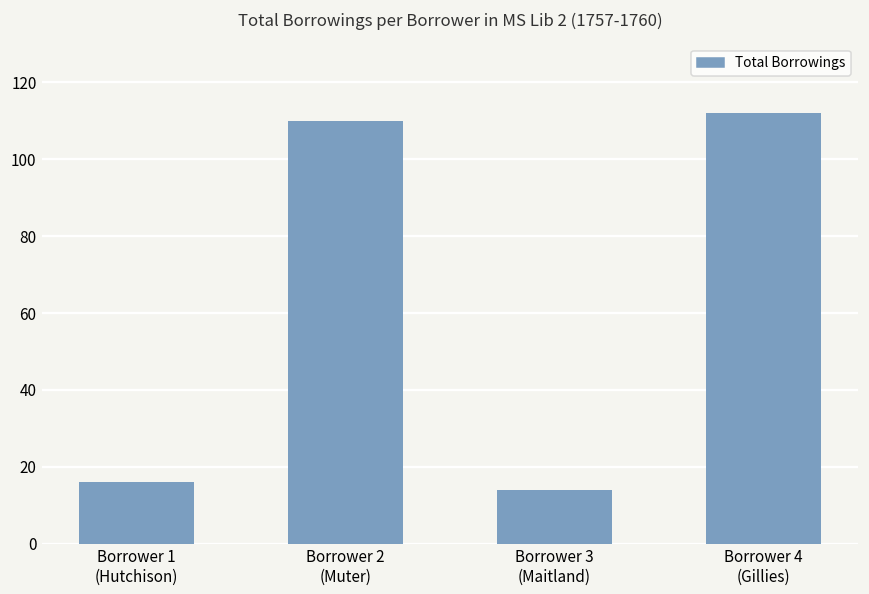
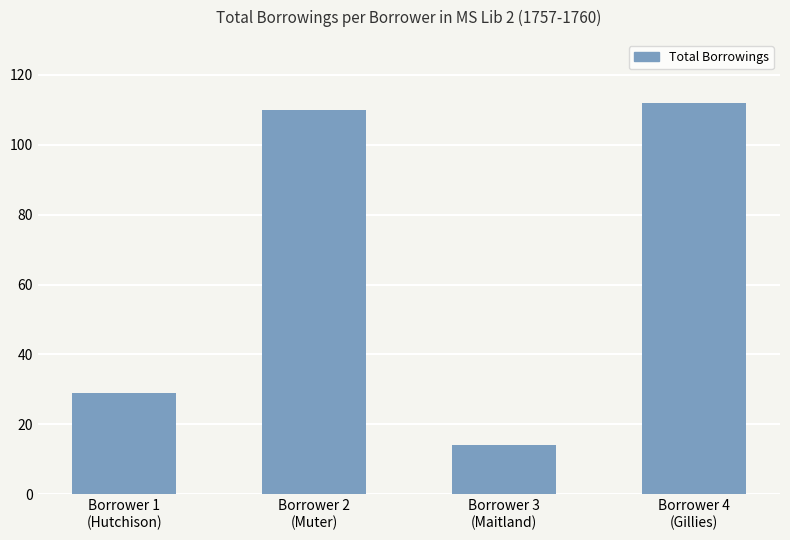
  {
-   "Borrower 1 (Hutchison)": 16,
+   "Borrower 1 (Hutchison)": 29,
    "Borrower 2 (Muter)": 110,
    "Borrower 3 (Maitland)": 14,
    "Borrower 4 (Gillies)": 112
  }
